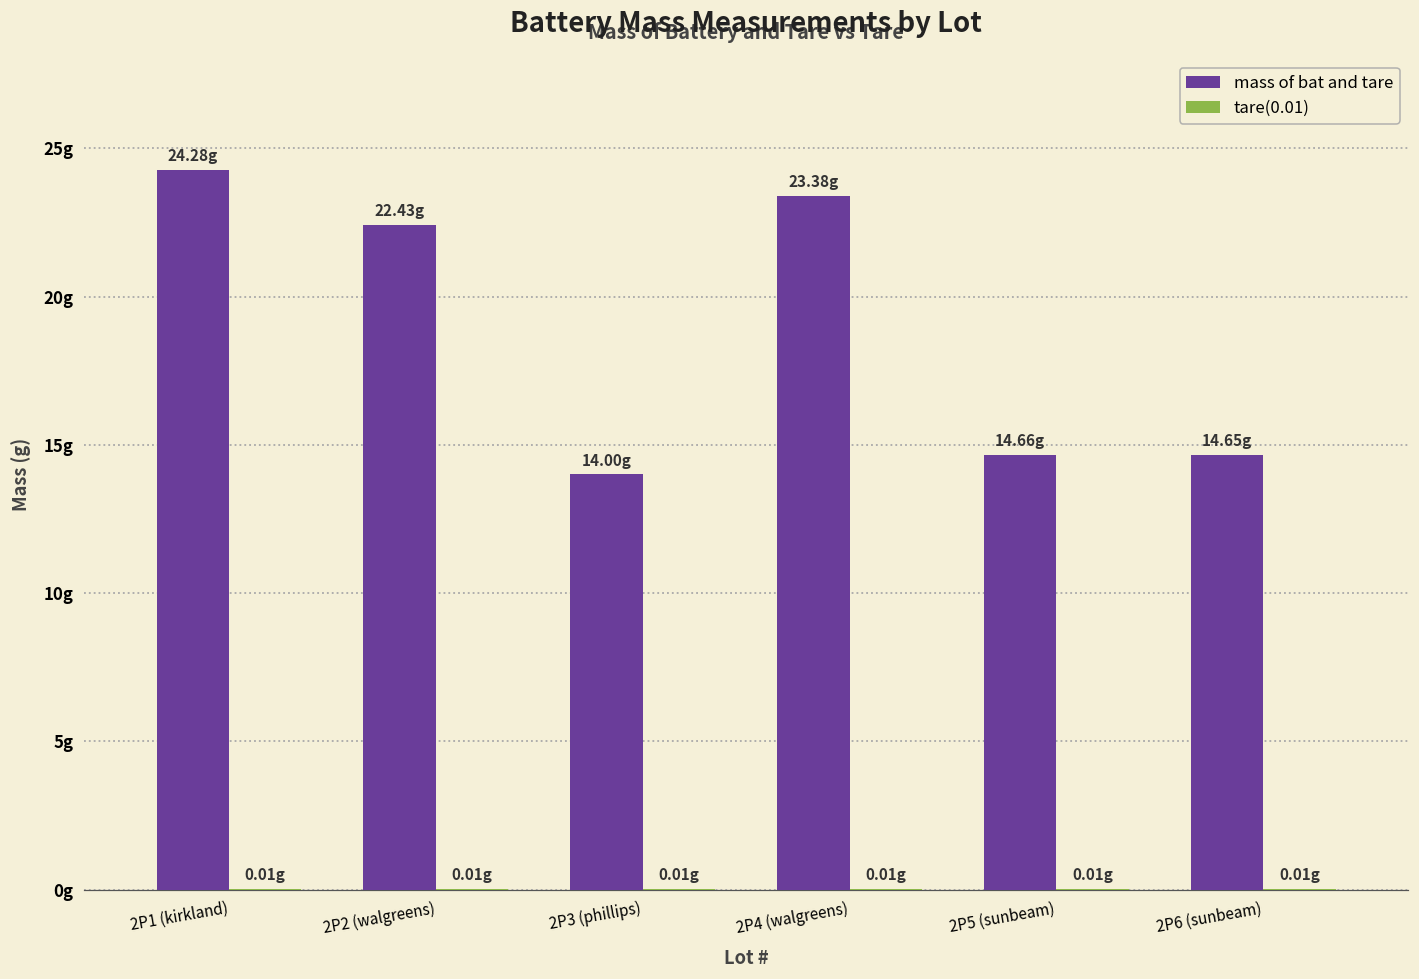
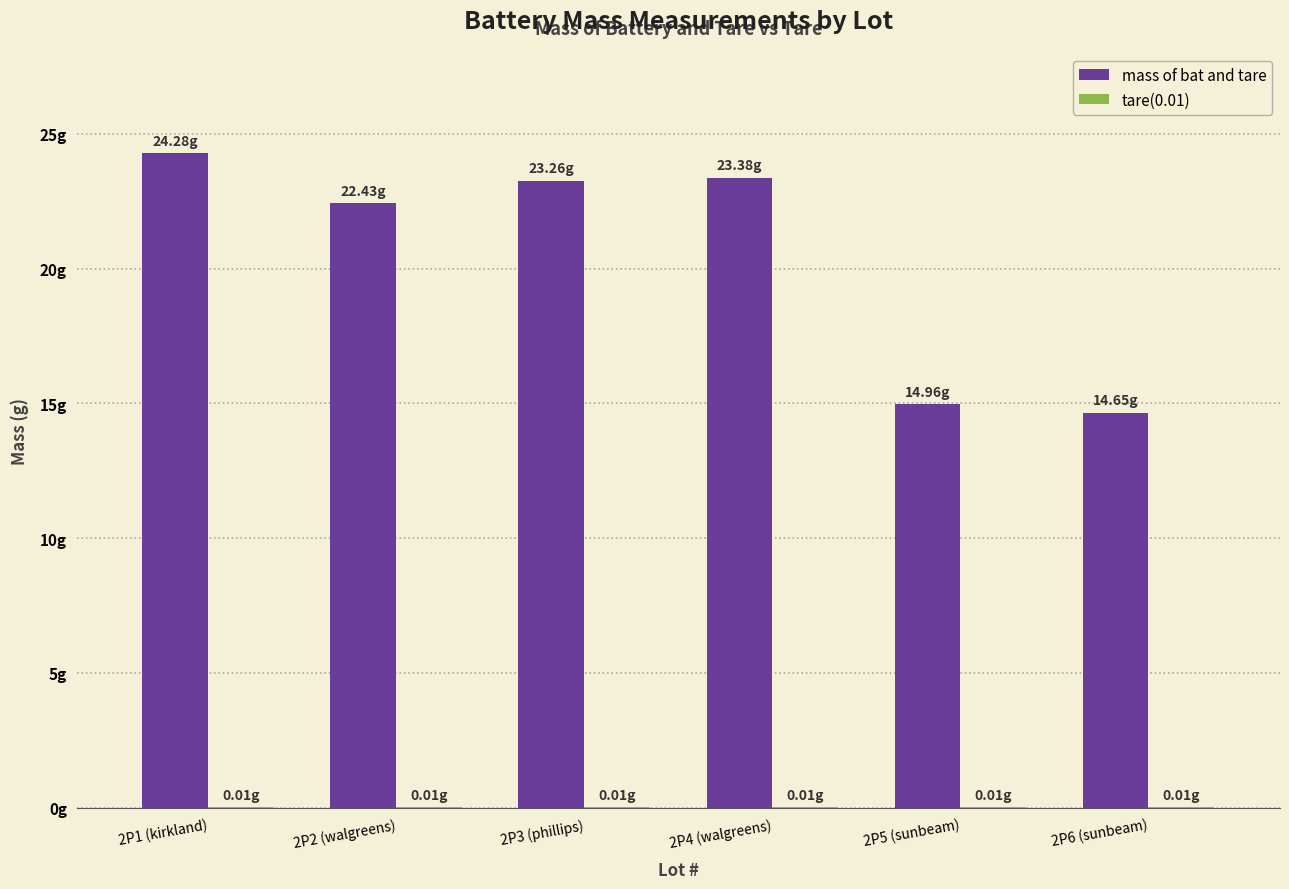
  {
    "mass of bat and tare": {
      "2P1 (kirkland)": "24.28g",
      "2P2 (walgreens)": "22.43g",
-     "2P3 (phillips)": "14.00g",
+     "2P3 (phillips)": "23.26g",
      "2P4 (walgreens)": "23.38g",
-     "2P5 (sunbeam)": "14.66g",
+     "2P5 (sunbeam)": "14.96g",
      "2P6 (sunbeam)": "14.65g"
    },
    "tare(0.01)": {
      "2P1 (kirkland)": "0.01g",
      "2P2 (walgreens)": "0.01g",
      "2P3 (phillips)": "0.01g",
      "2P4 (walgreens)": "0.01g",
      "2P5 (sunbeam)": "0.01g",
      "2P6 (sunbeam)": "0.01g"
    }
  }
